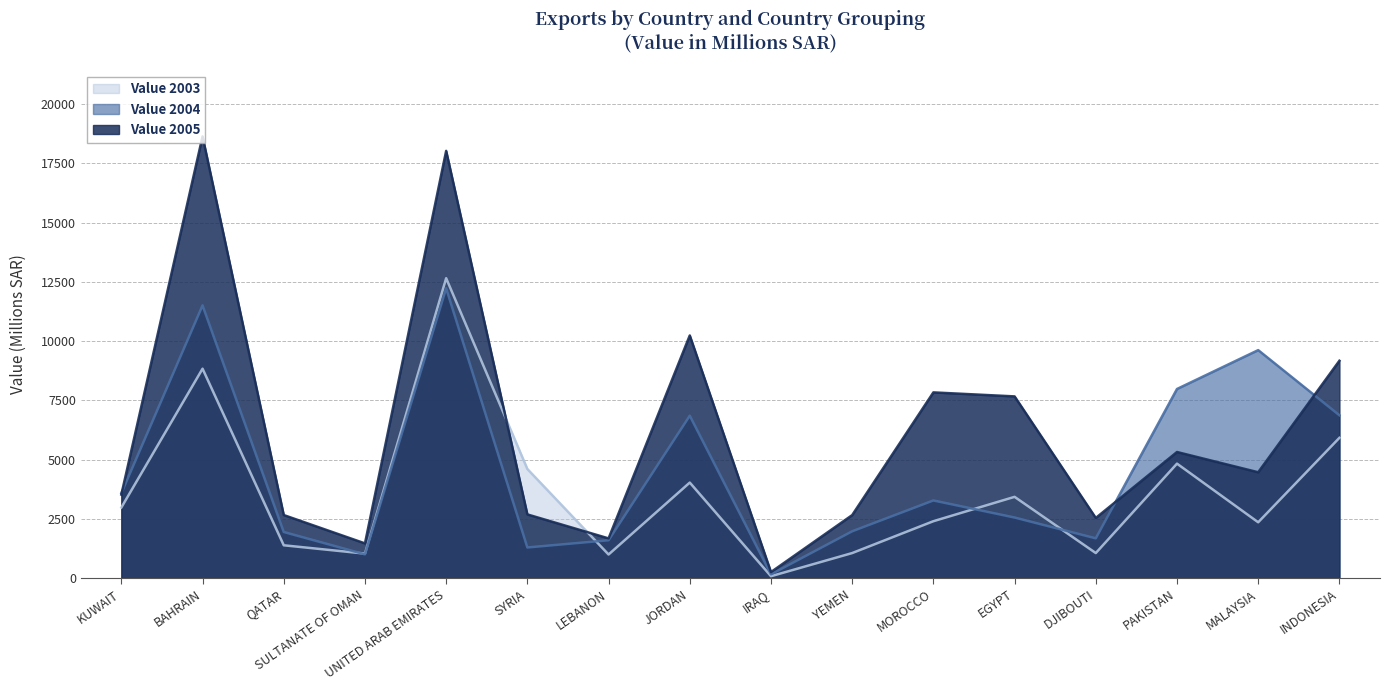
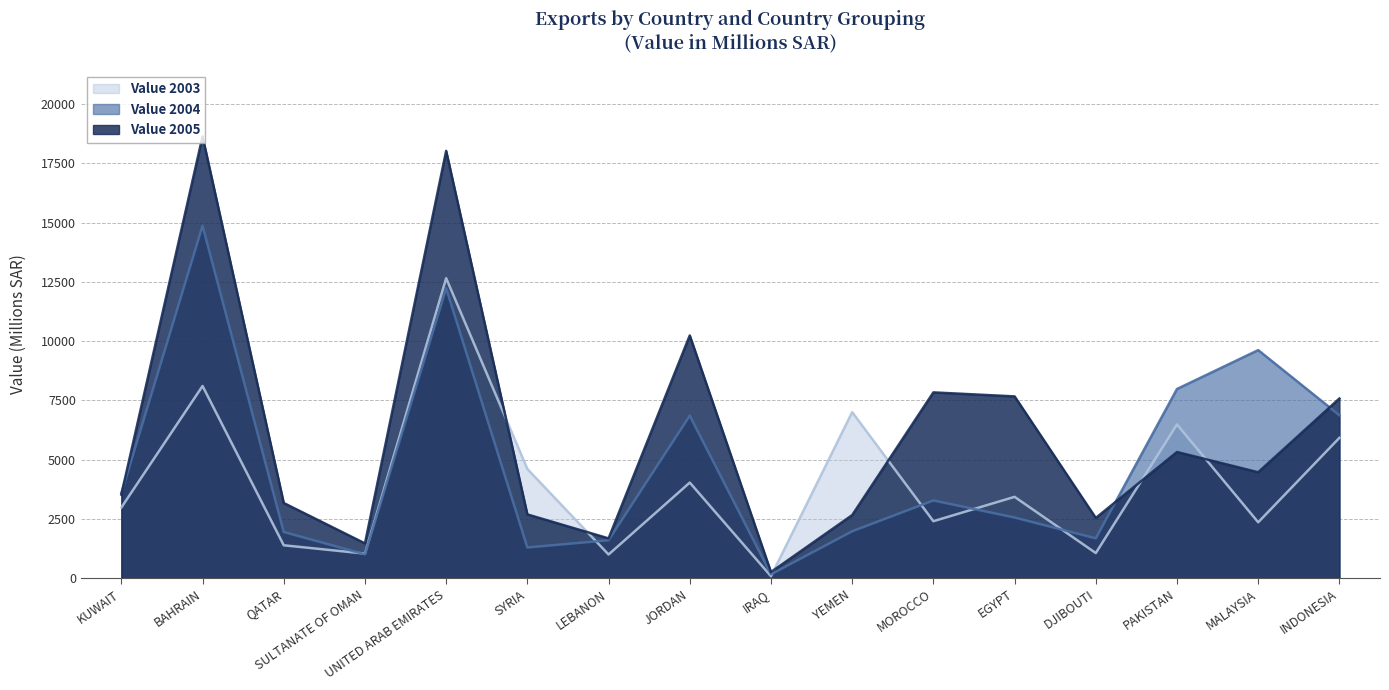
  {
    "Value 2003": {
      "KUWAIT": 3000,
-     "BAHRAIN": 8800,
+     "BAHRAIN": 8100,
      "QATAR": 1400,
      "UNITED ARAB EMIRATES": 12700,
      "SYRIA": 4600,
      "LEBANON": 1000,
      "JORDAN": 4000,
-     "YEMEN": 1100,
+     "YEMEN": 7000,
      "MOROCCO": 2400,
      "EGYPT": 3400,
      "DJIBOUTI": 1100,
-     "PAKISTAN": 4800,
+     "PAKISTAN": 6500,
      "MALAYSIA": 2400,
      "INDONESIA": 5900
    },
    "Value 2004": {
-     "BAHRAIN": 11500,
+     "BAHRAIN": 14900,
      "QATAR": 1900,
      "UNITED ARAB EMIRATES": 12200,
      "SYRIA": 1300,
      "JORDAN": 6900,
      "YEMEN": 2000,
      "MOROCCO": 3300,
      "EGYPT": 2600,
      "DJIBOUTI": 1700,
      "PAKISTAN": 8000,
      "MALAYSIA": 9600,
      "INDONESIA": 6900
    },
    "Value 2005": {
-     "QATAR": 2700,
+     "QATAR": 3200,
      "SULTANATE OF OMAN": 1500,
      "UNITED ARAB EMIRATES": 18000,
      "SYRIA": 2700,
      "JORDAN": 10200,
      "YEMEN": 2700,
      "MOROCCO": 7800,
      "EGYPT": 7700,
      "DJIBOUTI": 2500,
      "PAKISTAN": 5300,
      "MALAYSIA": 4500,
-     "INDONESIA": 9200
+     "INDONESIA": 7600
    }
  }
